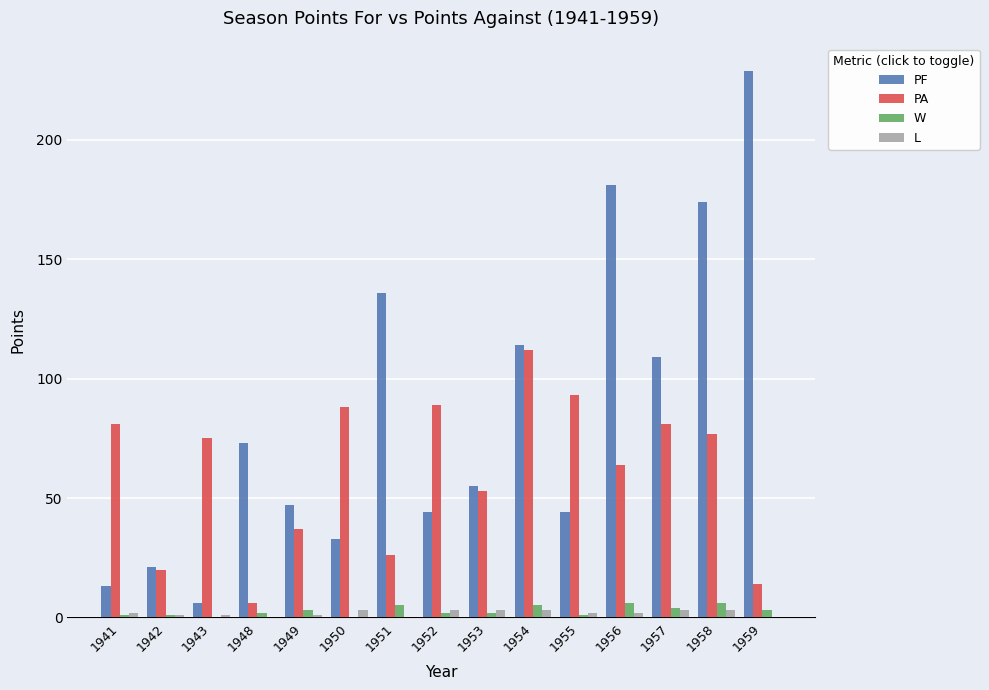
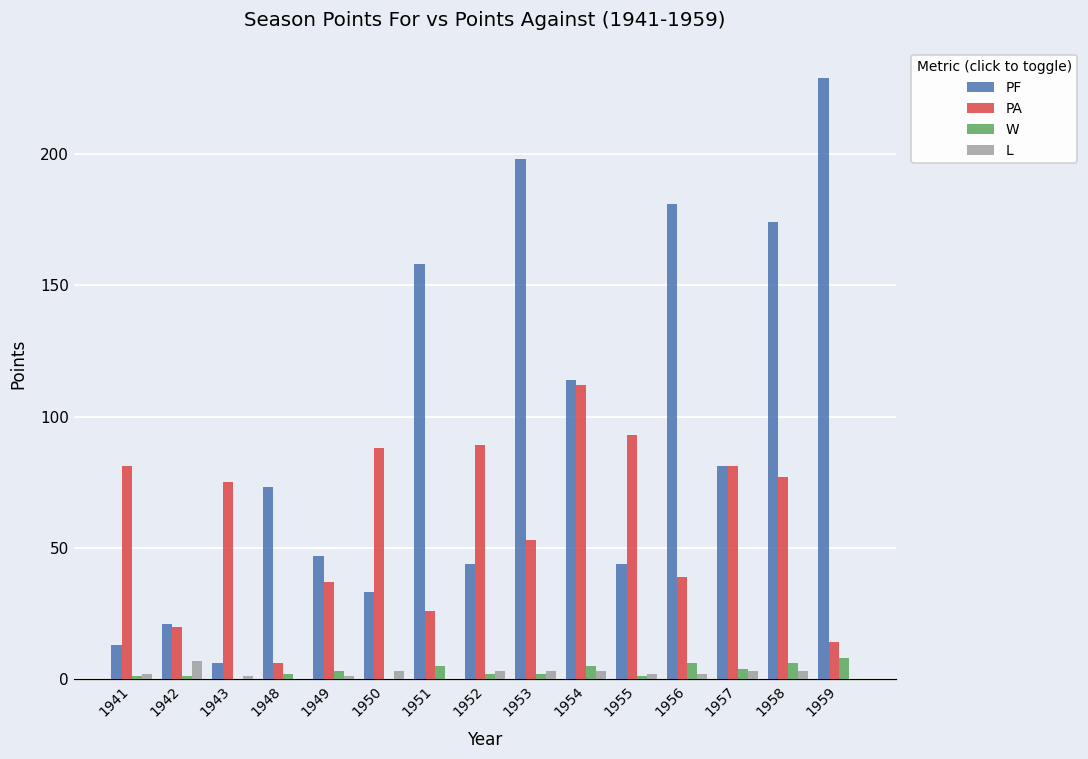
  {
    "PF": {
      "1941": 13,
      "1942": 21,
      "1943": 6,
      "1948": 73,
      "1949": 47,
      "1950": 33,
-     "1951": 136,
+     "1951": 158,
      "1952": 44,
-     "1953": 55,
+     "1953": 198,
      "1954": 114,
      "1955": 44,
      "1956": 181,
-     "1957": 109,
+     "1957": 81,
      "1958": 174,
      "1959": 229
    },
    "PA": {
      "1941": 81,
      "1942": 20,
      "1943": 75,
      "1948": 6,
      "1949": 37,
      "1950": 88,
      "1951": 26,
      "1952": 89,
      "1953": 53,
      "1954": 112,
      "1955": 93,
-     "1956": 64,
+     "1956": 39,
      "1957": 81,
      "1958": 77,
      "1959": 14
    },
    "W": {
      "1943": 0,
      "1948": 2,
      "1949": 3,
      "1950": 0,
      "1951": 5,
      "1952": 2,
      "1953": 2,
      "1954": 5,
      "1956": 6,
      "1957": 4,
      "1958": 6,
-     "1959": 3
+     "1959": 8
    },
    "L": {
      "1941": 2,
-     "1942": 1,
+     "1942": 7,
      "1948": 0,
      "1950": 3,
      "1951": 0,
      "1952": 3,
      "1953": 3,
      "1954": 3,
      "1955": 2,
      "1956": 2,
      "1957": 3,
      "1958": 3,
      "1959": 0
    }
  }
